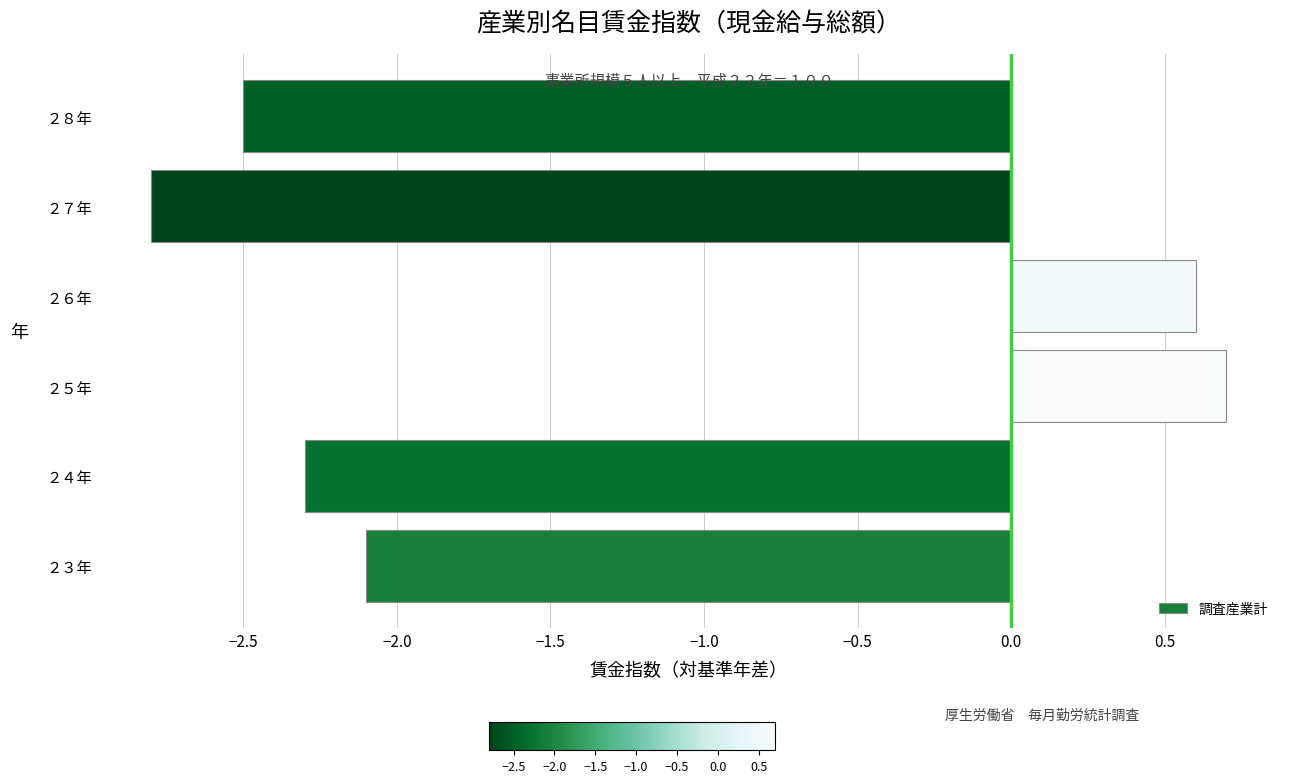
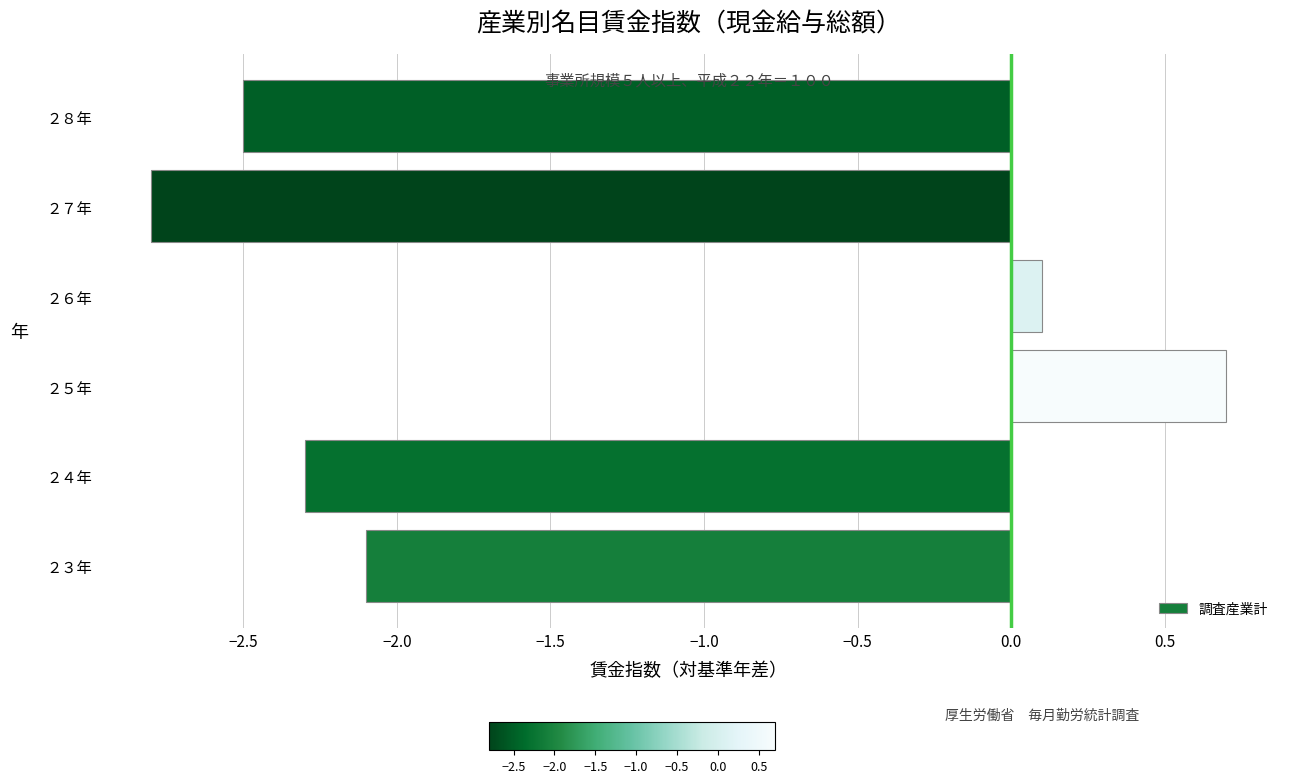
  {
    "２８年": -2.50,
    "２７年": -2.80,
-   "２６年": 0.60,
+   "２６年": 0.10,
    "２５年": 0.70,
    "２４年": -2.30,
    "２３年": -2.10
  }
